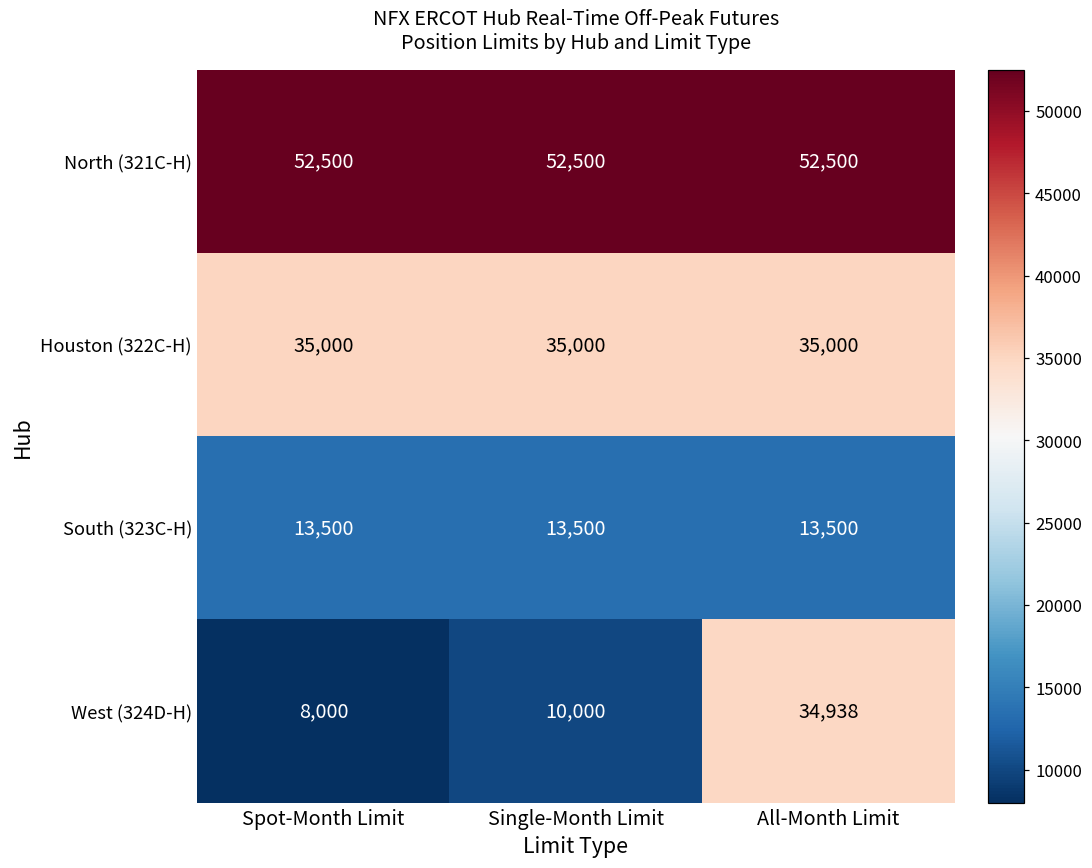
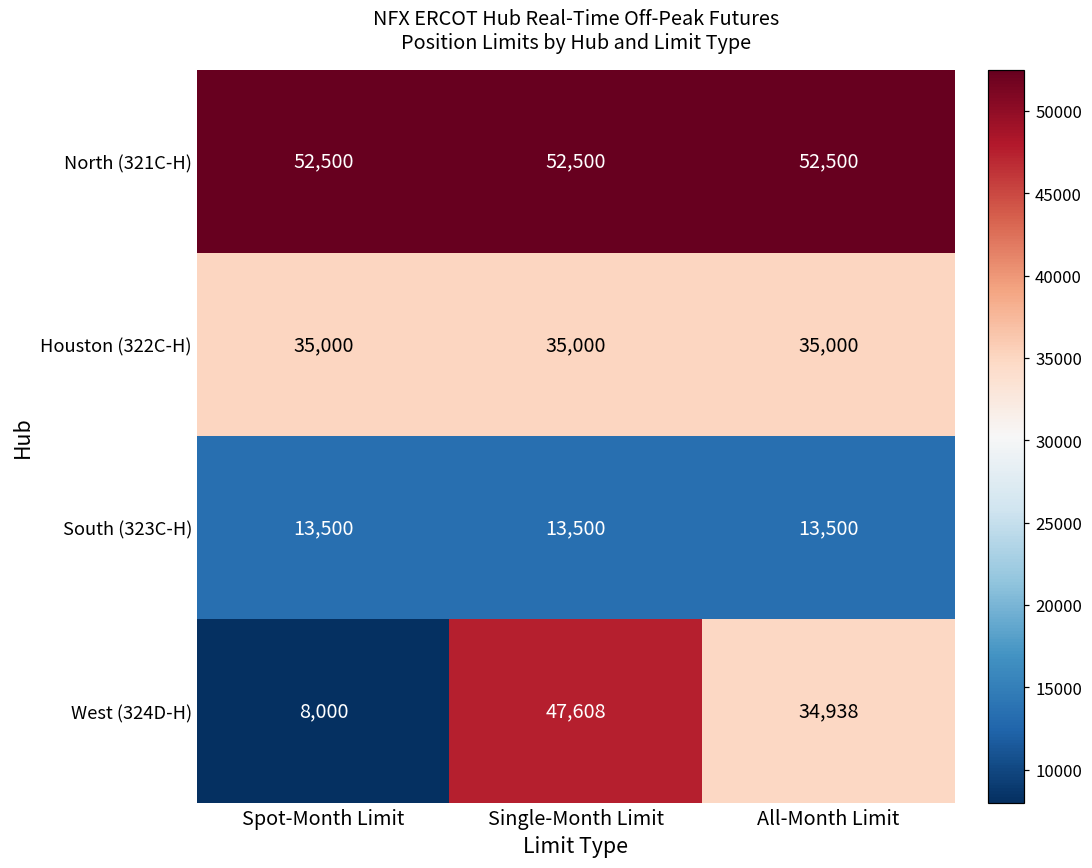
  {
    "North (321C-H)": {
      "Spot-Month Limit": "52,500",
      "Single-Month Limit": "52,500",
      "All-Month Limit": "52,500"
    },
    "Houston (322C-H)": {
      "Spot-Month Limit": "35,000",
      "Single-Month Limit": "35,000",
      "All-Month Limit": "35,000"
    },
    "South (323C-H)": {
      "Spot-Month Limit": "13,500",
      "Single-Month Limit": "13,500",
      "All-Month Limit": "13,500"
    },
    "West (324D-H)": {
      "Spot-Month Limit": "8,000",
-     "Single-Month Limit": "10,000",
+     "Single-Month Limit": "47,608",
      "All-Month Limit": "34,938"
    }
  }
